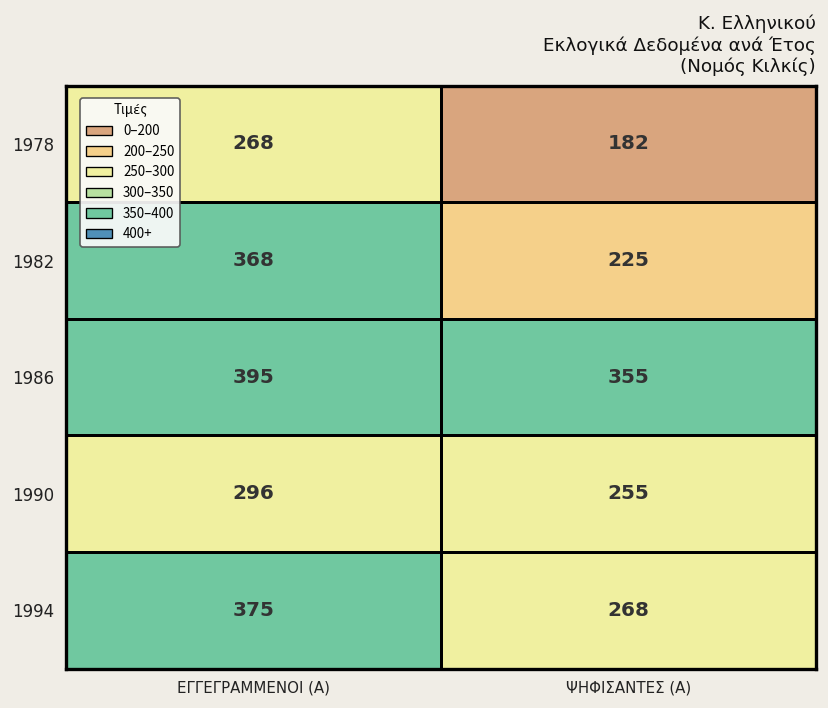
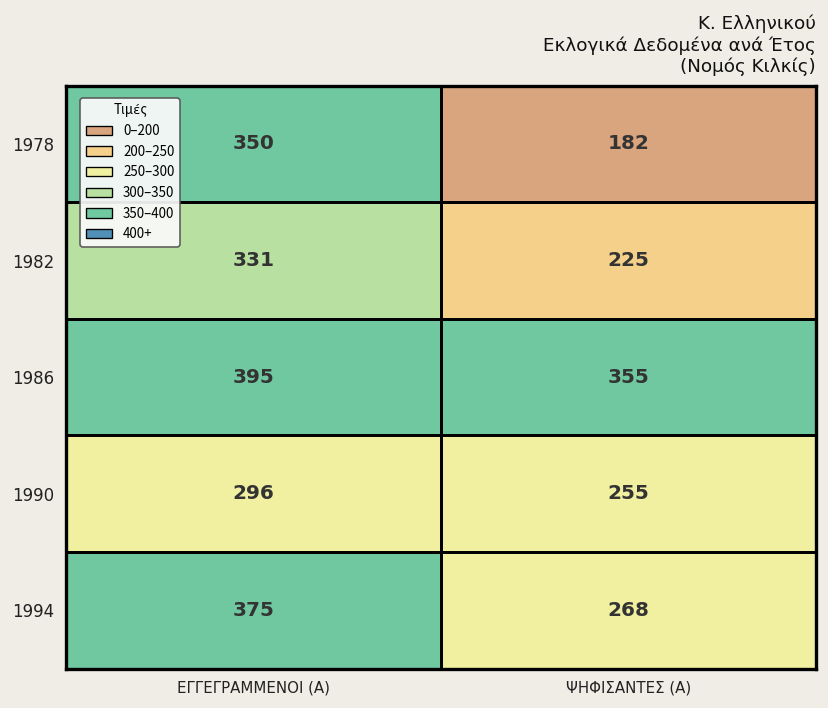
  {
    "1978": {
-     "ΕΓΓΕΓΡΑΜΜΕΝΟΙ (Α)": 268,
+     "ΕΓΓΕΓΡΑΜΜΕΝΟΙ (Α)": 350,
      "ΨΗΦΙΣΑΝΤΕΣ (Α)": 182
    },
    "1982": {
-     "ΕΓΓΕΓΡΑΜΜΕΝΟΙ (Α)": 368,
+     "ΕΓΓΕΓΡΑΜΜΕΝΟΙ (Α)": 331,
      "ΨΗΦΙΣΑΝΤΕΣ (Α)": 225
    },
    "1986": {
      "ΕΓΓΕΓΡΑΜΜΕΝΟΙ (Α)": 395,
      "ΨΗΦΙΣΑΝΤΕΣ (Α)": 355
    },
    "1990": {
      "ΕΓΓΕΓΡΑΜΜΕΝΟΙ (Α)": 296,
      "ΨΗΦΙΣΑΝΤΕΣ (Α)": 255
    },
    "1994": {
      "ΕΓΓΕΓΡΑΜΜΕΝΟΙ (Α)": 375,
      "ΨΗΦΙΣΑΝΤΕΣ (Α)": 268
    }
  }
